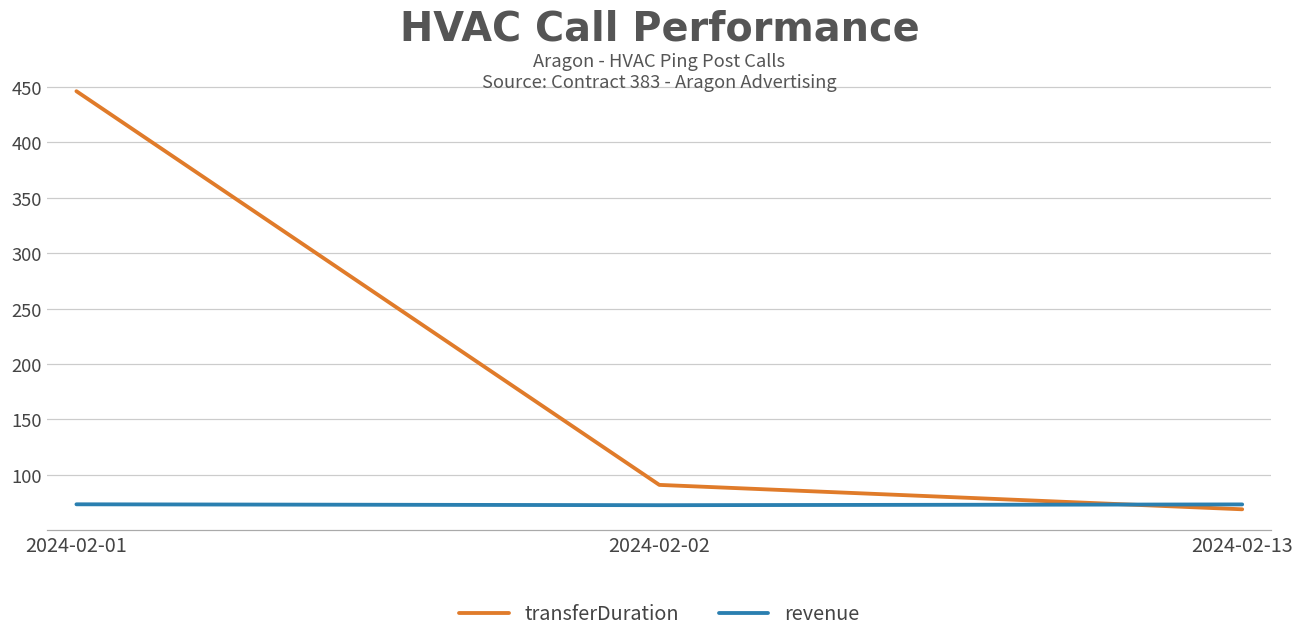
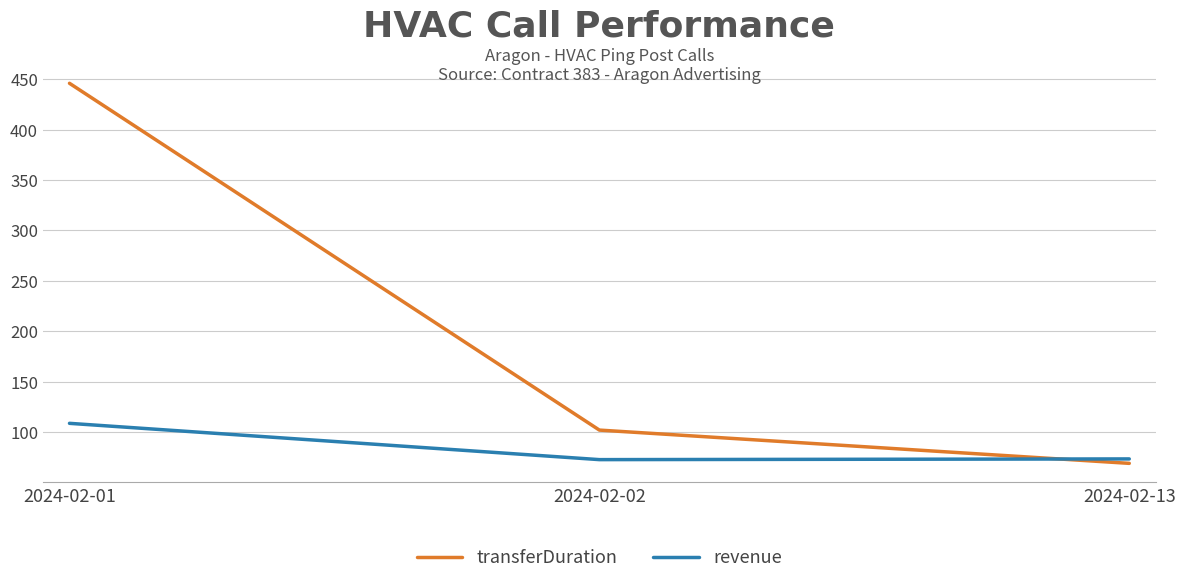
  {
    "transferDuration": {
      "2024-02-01": 446,
-     "2024-02-02": 91,
+     "2024-02-02": 102,
      "2024-02-13": 69
    },
    "revenue": {
-     "2024-02-01": 74,
+     "2024-02-01": 109,
      "2024-02-02": 73,
      "2024-02-13": 73
    }
  }
